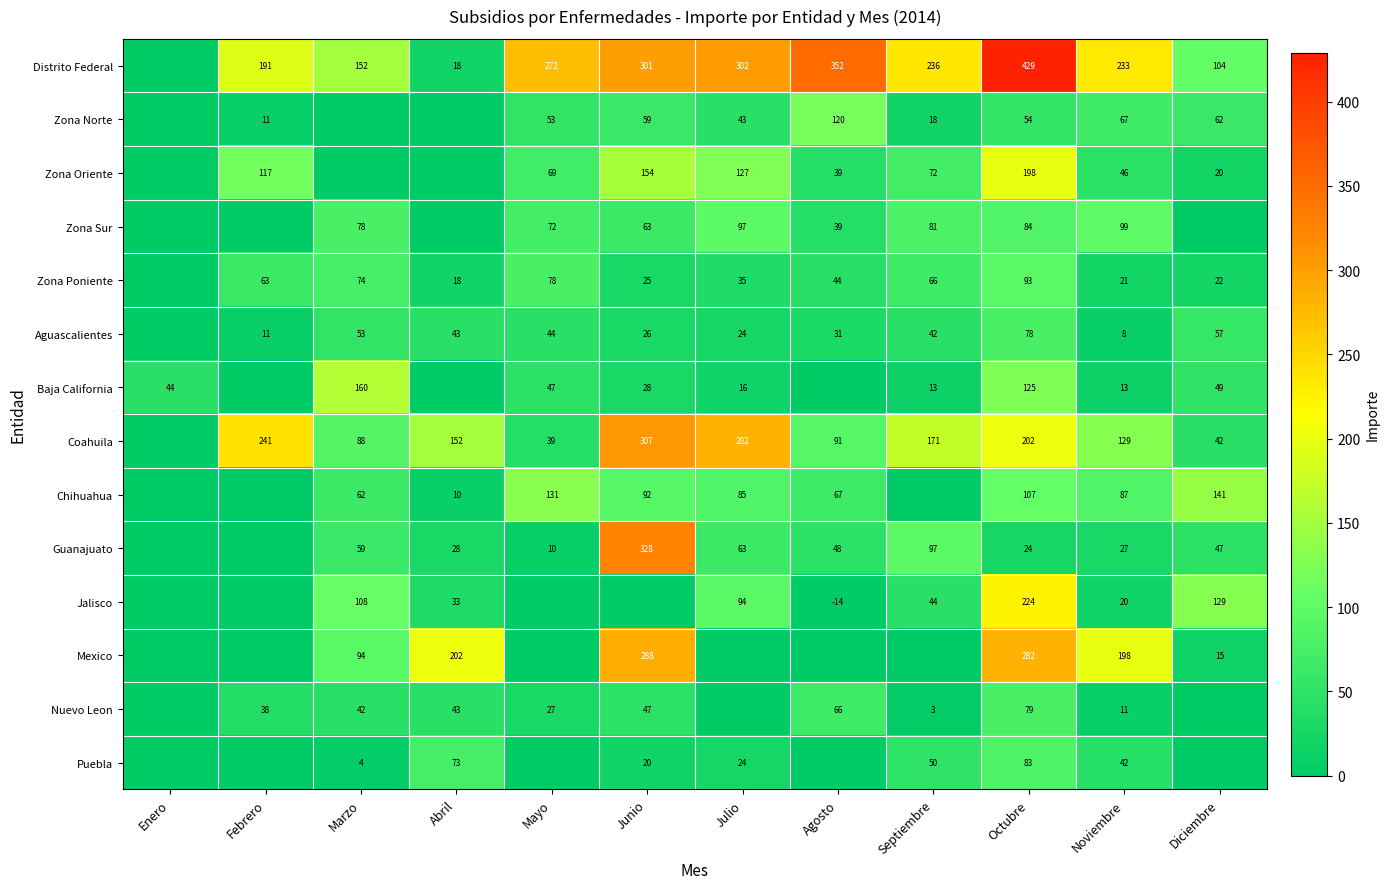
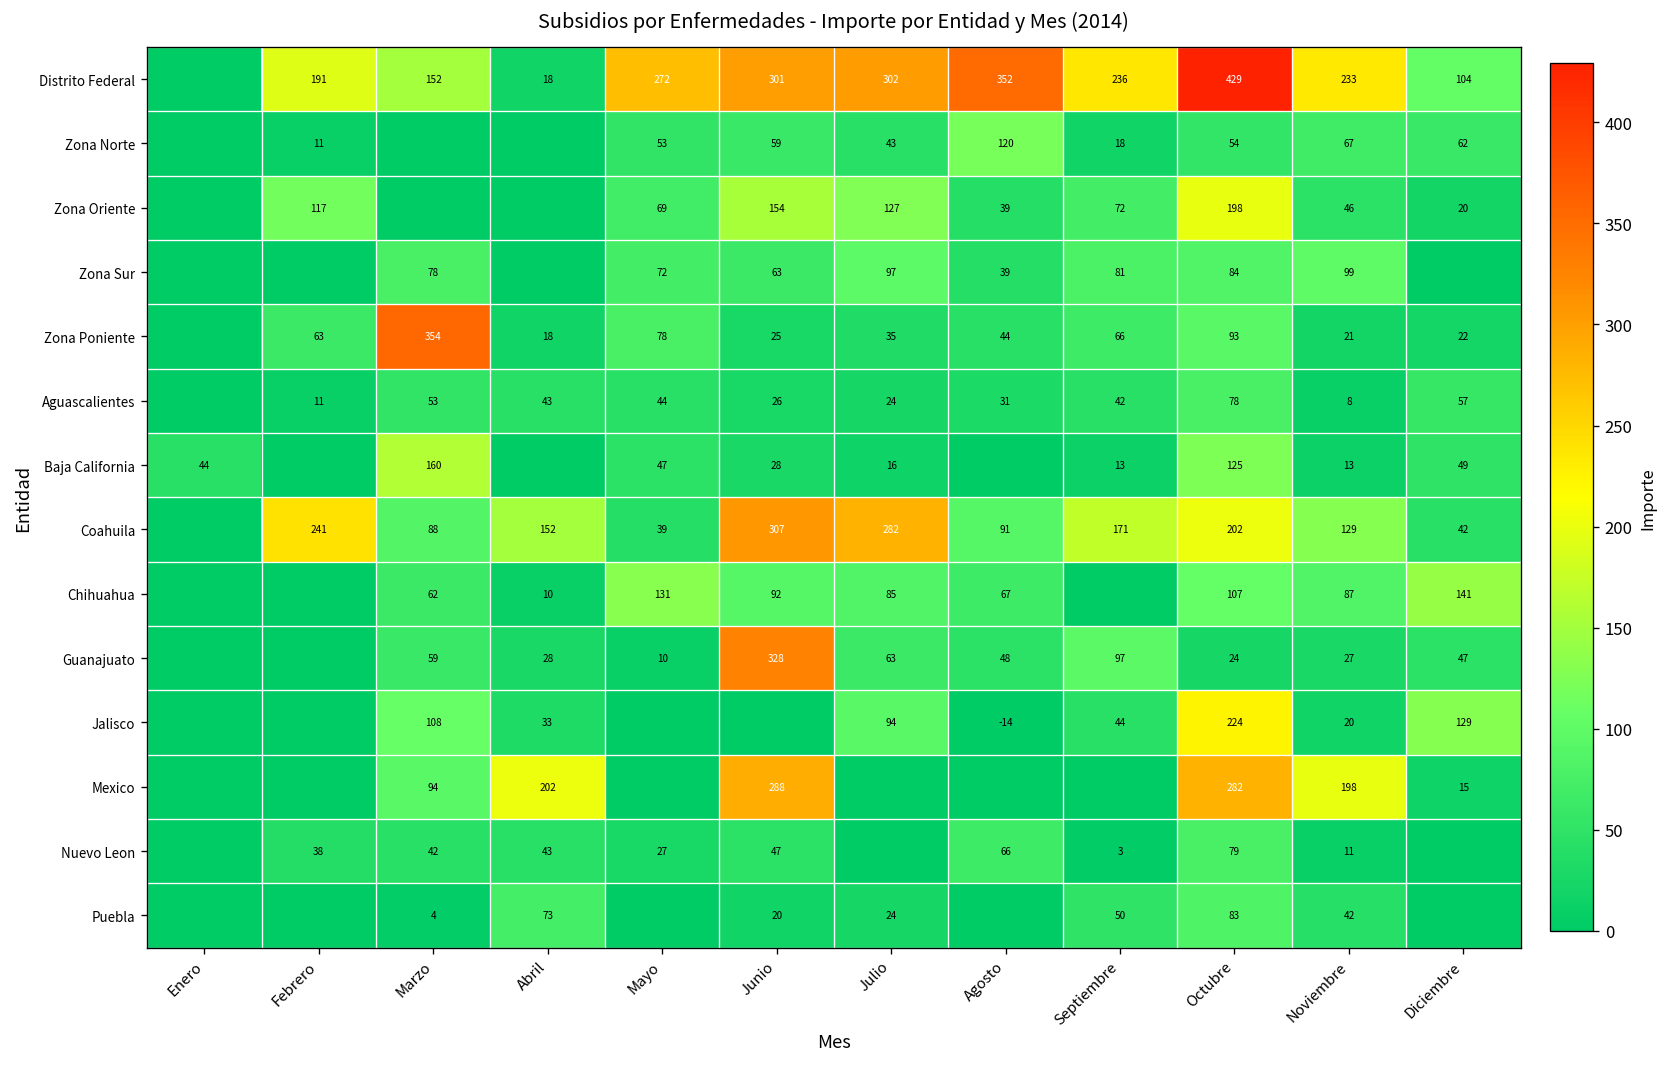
  {
    "Distrito Federal": {
      "Febrero": 191,
      "Marzo": 152,
      "Abril": 18,
      "Mayo": 272,
      "Junio": 301,
      "Julio": 302,
      "Agosto": 352,
      "Septiembre": 236,
      "Octubre": 429,
      "Noviembre": 233,
      "Diciembre": 104
    },
    "Zona Norte": {
      "Febrero": 11,
      "Mayo": 53,
      "Junio": 59,
      "Julio": 43,
      "Agosto": 120,
      "Septiembre": 18,
      "Octubre": 54,
      "Noviembre": 67,
      "Diciembre": 62
    },
    "Zona Oriente": {
      "Febrero": 117,
      "Mayo": 69,
      "Junio": 154,
      "Julio": 127,
      "Agosto": 39,
      "Septiembre": 72,
      "Octubre": 198,
      "Noviembre": 46,
      "Diciembre": 20
    },
    "Zona Sur": {
      "Marzo": 78,
      "Mayo": 72,
      "Junio": 63,
      "Julio": 97,
      "Agosto": 39,
      "Septiembre": 81,
      "Octubre": 84,
      "Noviembre": 99
    },
    "Zona Poniente": {
      "Febrero": 63,
-     "Marzo": 74,
+     "Marzo": 354,
      "Abril": 18,
      "Mayo": 78,
      "Junio": 25,
      "Julio": 35,
      "Agosto": 44,
      "Septiembre": 66,
      "Octubre": 93,
      "Noviembre": 21,
      "Diciembre": 22
    },
    "Aguascalientes": {
      "Febrero": 11,
      "Marzo": 53,
      "Abril": 43,
      "Mayo": 44,
      "Junio": 26,
      "Julio": 24,
      "Agosto": 31,
      "Septiembre": 42,
      "Octubre": 78,
      "Noviembre": 8,
      "Diciembre": 57
    },
    "Baja California": {
      "Enero": 44,
      "Marzo": 160,
      "Mayo": 47,
      "Junio": 28,
      "Julio": 16,
      "Septiembre": 13,
      "Octubre": 125,
      "Noviembre": 13,
      "Diciembre": 49
    },
    "Coahuila": {
      "Febrero": 241,
      "Marzo": 88,
      "Abril": 152,
      "Mayo": 39,
      "Junio": 307,
      "Julio": 282,
      "Agosto": 91,
      "Septiembre": 171,
      "Octubre": 202,
      "Noviembre": 129,
      "Diciembre": 42
    },
    "Chihuahua": {
      "Marzo": 62,
      "Abril": 10,
      "Mayo": 131,
      "Junio": 92,
      "Julio": 85,
      "Agosto": 67,
      "Octubre": 107,
      "Noviembre": 87,
      "Diciembre": 141
    },
    "Guanajuato": {
      "Marzo": 59,
      "Abril": 28,
      "Mayo": 10,
      "Junio": 328,
      "Julio": 63,
      "Agosto": 48,
      "Septiembre": 97,
      "Octubre": 24,
      "Noviembre": 27,
      "Diciembre": 47
    },
    "Jalisco": {
      "Marzo": 108,
      "Abril": 33,
      "Julio": 94,
      "Agosto": -14,
      "Septiembre": 44,
      "Octubre": 224,
      "Noviembre": 20,
      "Diciembre": 129
    },
    "Mexico": {
      "Marzo": 94,
      "Abril": 202,
      "Junio": 288,
      "Octubre": 282,
      "Noviembre": 198,
      "Diciembre": 15
    },
    "Nuevo Leon": {
      "Febrero": 38,
      "Marzo": 42,
      "Abril": 43,
      "Mayo": 27,
      "Junio": 47,
      "Agosto": 66,
      "Septiembre": 3,
      "Octubre": 79,
      "Noviembre": 11
    },
    "Puebla": {
      "Marzo": 4,
      "Abril": 73,
      "Junio": 20,
      "Julio": 24,
      "Septiembre": 50,
      "Octubre": 83,
      "Noviembre": 42
    }
  }
